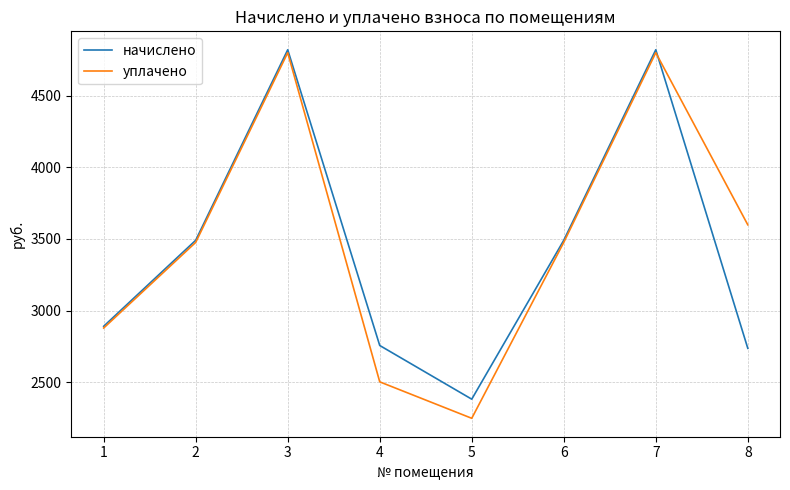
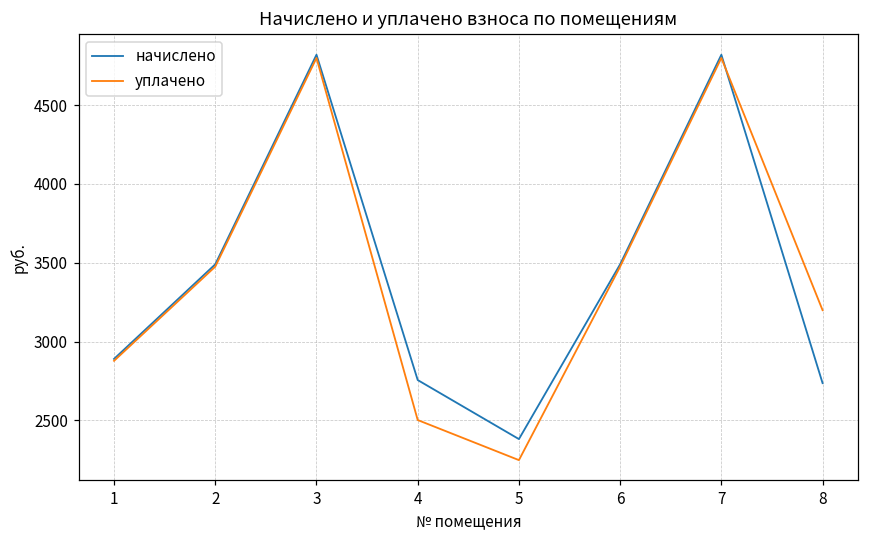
  {
    "начислено": {
      "3": 4820,
      "4": 2760,
      "5": 2380,
      "7": 4820,
      "8": 2740
    },
    "уплачено": {
      "3": 4800,
      "4": 2500,
      "5": 2250,
      "7": 4800,
-     "8": 3600
+     "8": 3200
    }
  }
